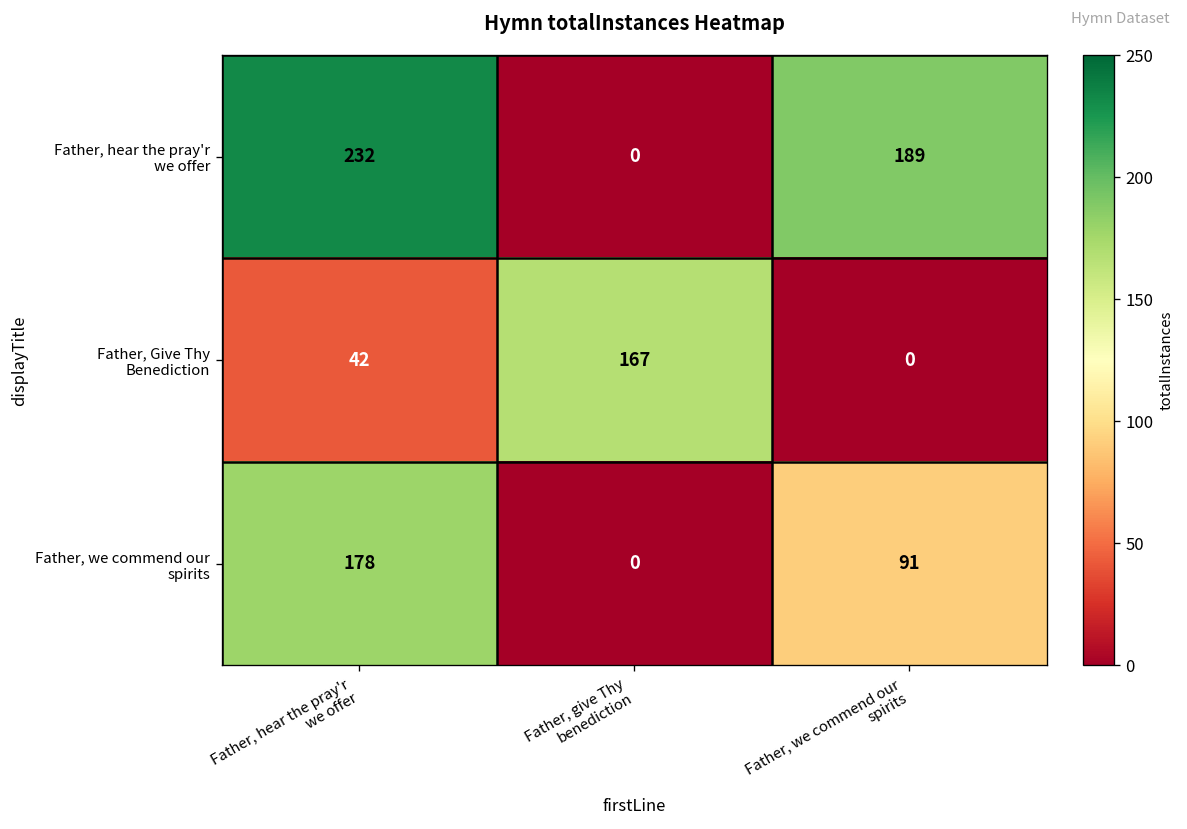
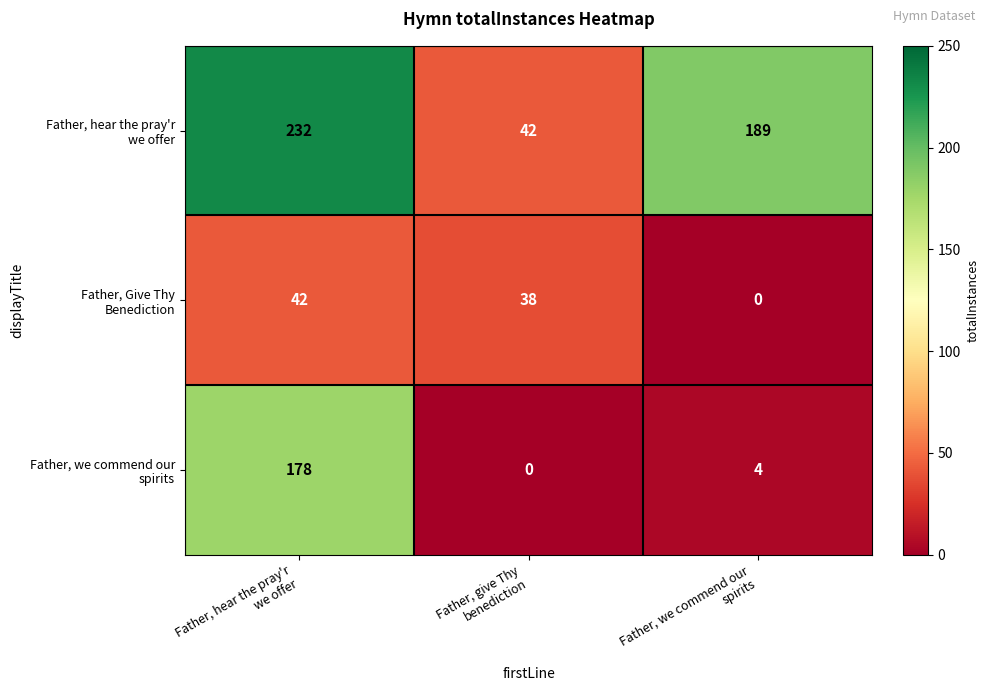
  {
    "Father, hear the pray'r we offer": {
      "Father, hear the pray'r we offer": 232,
-     "Father, give Thy benediction": 0,
+     "Father, give Thy benediction": 42,
      "Father, we commend our spirits": 189
    },
    "Father, Give Thy Benediction": {
      "Father, hear the pray'r we offer": 42,
-     "Father, give Thy benediction": 167,
+     "Father, give Thy benediction": 38,
      "Father, we commend our spirits": 0
    },
    "Father, we commend our spirits": {
      "Father, hear the pray'r we offer": 178,
      "Father, give Thy benediction": 0,
-     "Father, we commend our spirits": 91
+     "Father, we commend our spirits": 4
    }
  }
